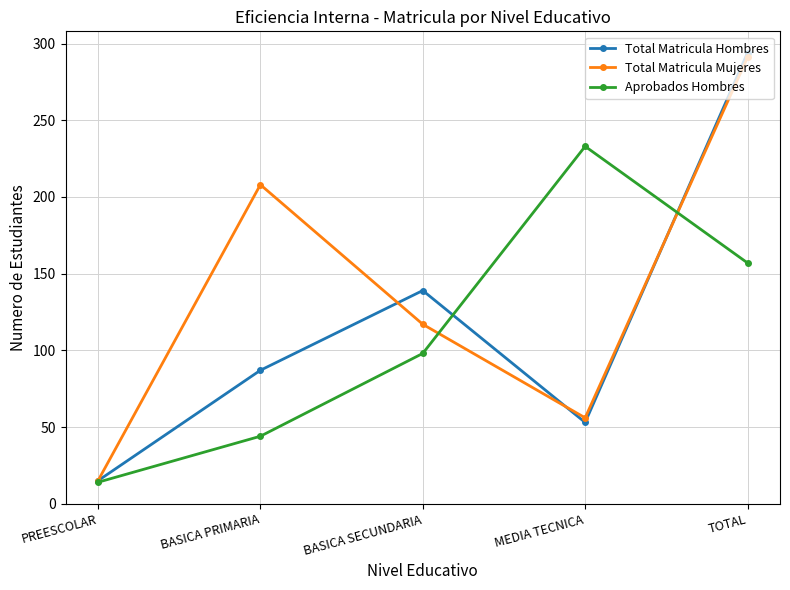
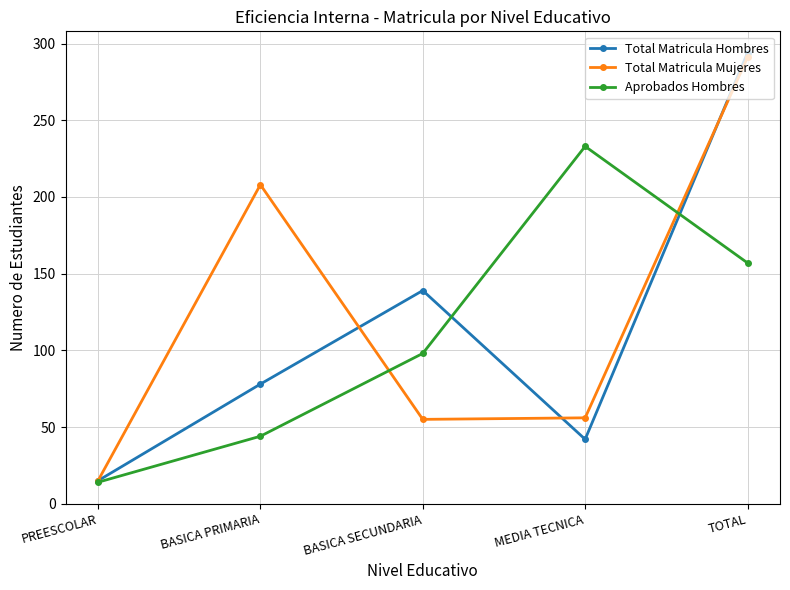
  {
    "Total Matricula Hombres": {
-     "BASICA PRIMARIA": 87,
+     "BASICA PRIMARIA": 78,
      "BASICA SECUNDARIA": 139,
-     "MEDIA TECNICA": 53
+     "MEDIA TECNICA": 42
    },
    "Total Matricula Mujeres": {
      "BASICA PRIMARIA": 208,
-     "BASICA SECUNDARIA": 117,
+     "BASICA SECUNDARIA": 55,
      "MEDIA TECNICA": 56
    },
    "Aprobados Hombres": {
      "BASICA PRIMARIA": 44,
      "BASICA SECUNDARIA": 98,
      "MEDIA TECNICA": 233,
      "TOTAL": 157
    }
  }
